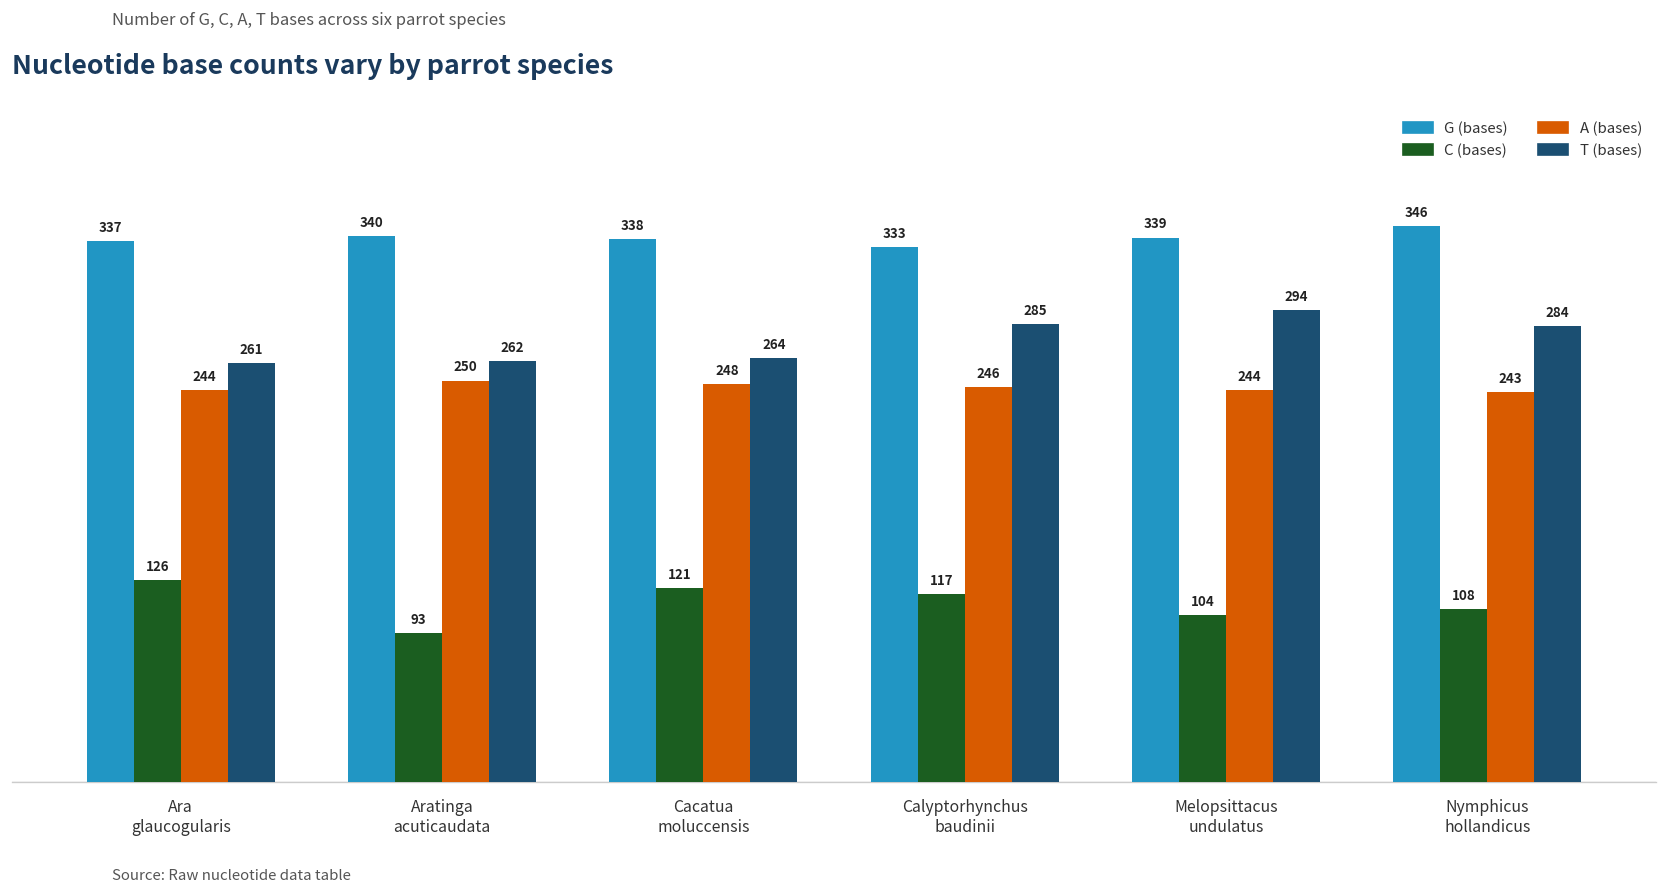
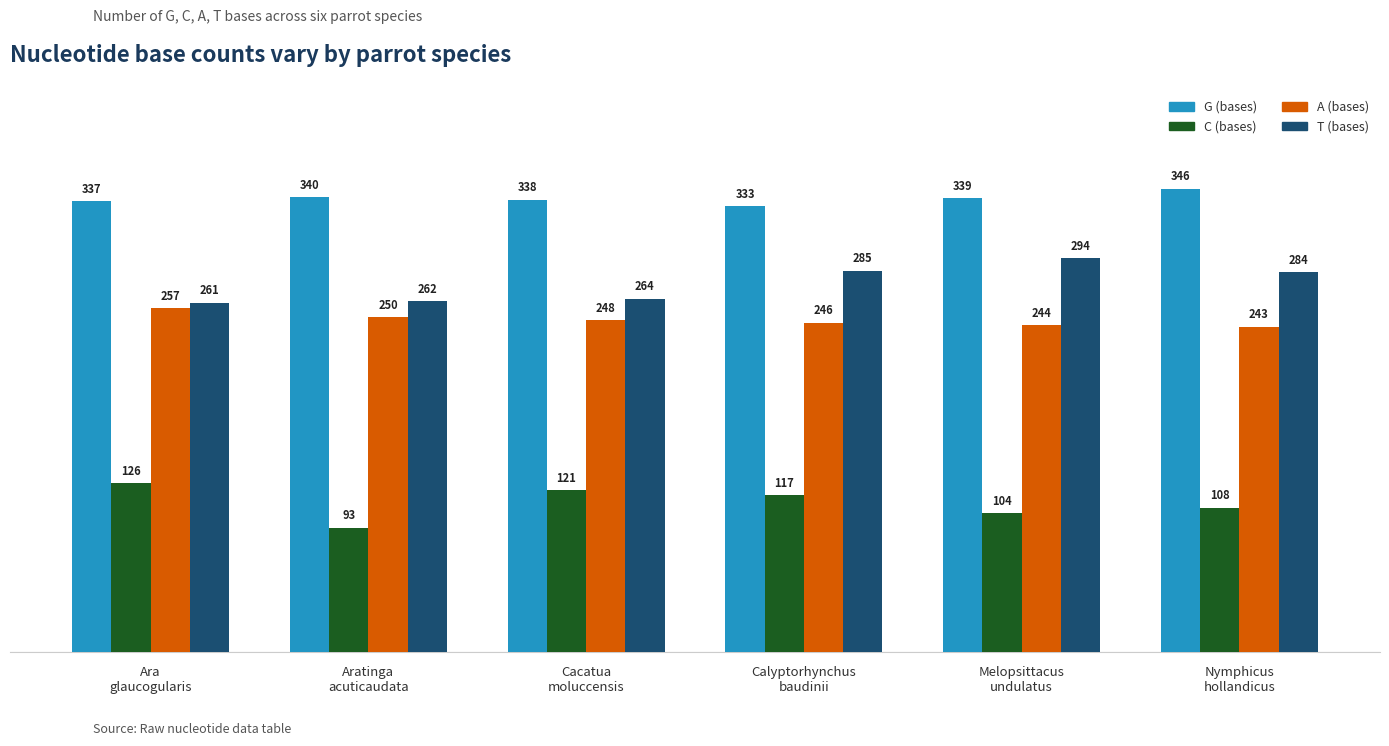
  {
    "G (bases)": {
      "Ara glaucogularis": 337,
      "Aratinga acuticaudata": 340,
      "Cacatua moluccensis": 338,
      "Calyptorhynchus baudinii": 333,
      "Melopsittacus undulatus": 339,
      "Nymphicus hollandicus": 346
    },
    "C (bases)": {
      "Ara glaucogularis": 126,
      "Aratinga acuticaudata": 93,
      "Cacatua moluccensis": 121,
      "Calyptorhynchus baudinii": 117,
      "Melopsittacus undulatus": 104,
      "Nymphicus hollandicus": 108
    },
    "A (bases)": {
-     "Ara glaucogularis": 244,
+     "Ara glaucogularis": 257,
      "Aratinga acuticaudata": 250,
      "Cacatua moluccensis": 248,
      "Calyptorhynchus baudinii": 246,
      "Melopsittacus undulatus": 244,
      "Nymphicus hollandicus": 243
    },
    "T (bases)": {
      "Ara glaucogularis": 261,
      "Aratinga acuticaudata": 262,
      "Cacatua moluccensis": 264,
      "Calyptorhynchus baudinii": 285,
      "Melopsittacus undulatus": 294,
      "Nymphicus hollandicus": 284
    }
  }
